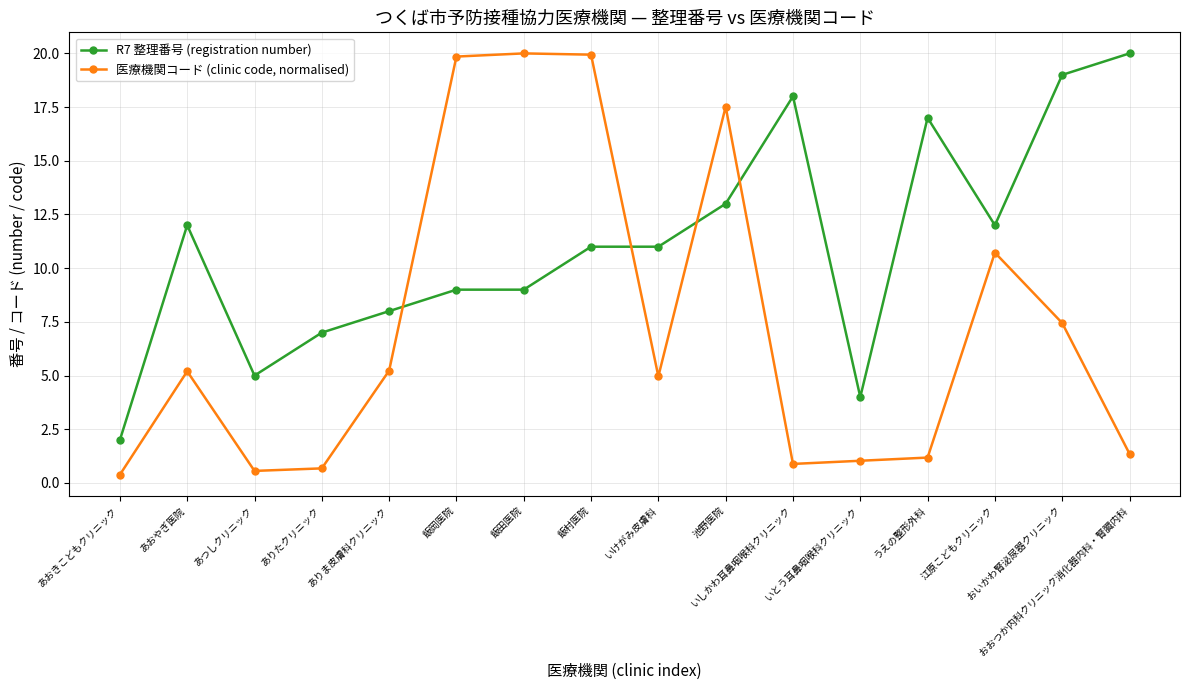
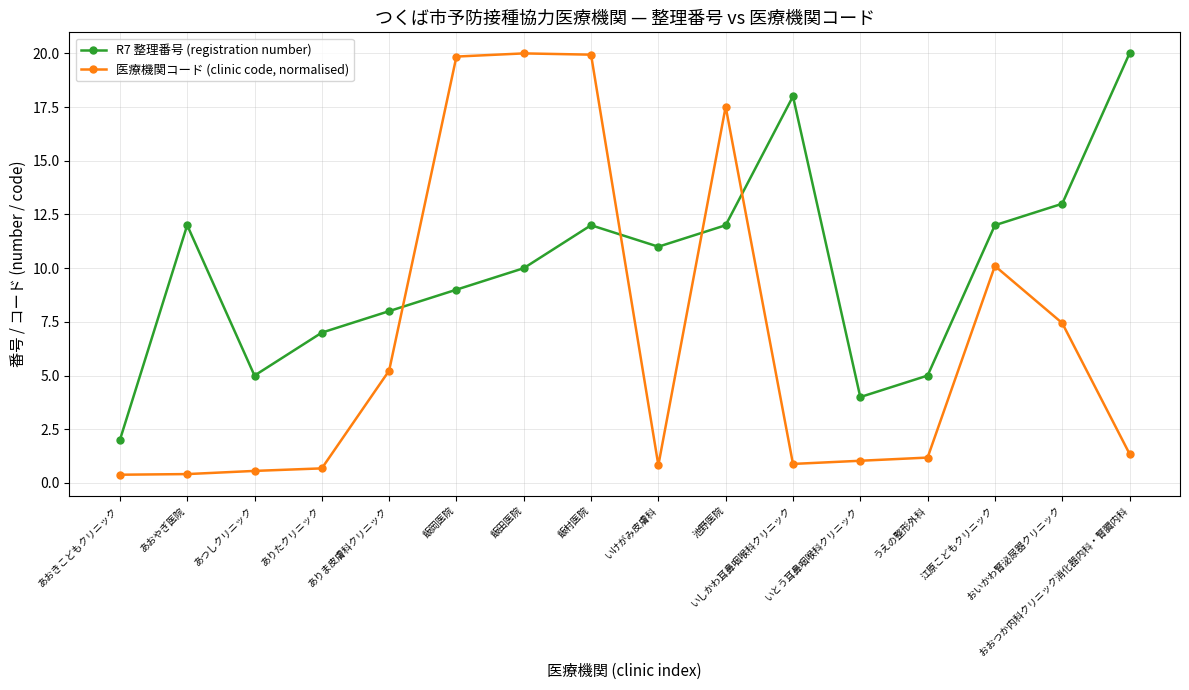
  {
    "R7 整理番号 (registration number)": {
      "あおきこどもクリニック": 2,
      "あおやぎ医院": 12,
      "あつしクリニック": 5,
      "ありたクリニック": 7,
      "ありま皮膚科クリニック": 8,
      "飯岡医院": 9,
-     "飯田医院": 9,
-     "飯村医院": 11,
+     "飯田医院": 10,
+     "飯村医院": 12,
      "いけがみ皮膚科": 11,
-     "池野医院": 13,
+     "池野医院": 12,
      "いしかわ耳鼻咽喉科クリニック": 18,
      "いとう耳鼻咽喉科クリニック": 4,
-     "うえの整形外科": 17,
+     "うえの整形外科": 5,
      "江原こどもクリニック": 12,
-     "おいかわ腎泌尿器クリニック": 19,
+     "おいかわ腎泌尿器クリニック": 13,
      "おおつか内科クリニック消化器内科・腎臓内科": 20
    },
    "医療機関コード (clinic code, normalised)": {
      "あおきこどもクリニック": 0.4,
-     "あおやぎ医院": 5.2,
+     "あおやぎ医院": 0.4,
      "あつしクリニック": 0.6,
      "ありたクリニック": 0.7,
      "ありま皮膚科クリニック": 5.2,
      "飯岡医院": 19.9,
      "飯田医院": 20.0,
      "飯村医院": 19.9,
-     "いけがみ皮膚科": 5.0,
+     "いけがみ皮膚科": 0.8,
      "池野医院": 17.5,
      "いしかわ耳鼻咽喉科クリニック": 0.9,
      "いとう耳鼻咽喉科クリニック": 1.0,
      "うえの整形外科": 1.2,
-     "江原こどもクリニック": 10.7,
+     "江原こどもクリニック": 10.1,
      "おいかわ腎泌尿器クリニック": 7.4,
      "おおつか内科クリニック消化器内科・腎臓内科": 1.4
    }
  }
